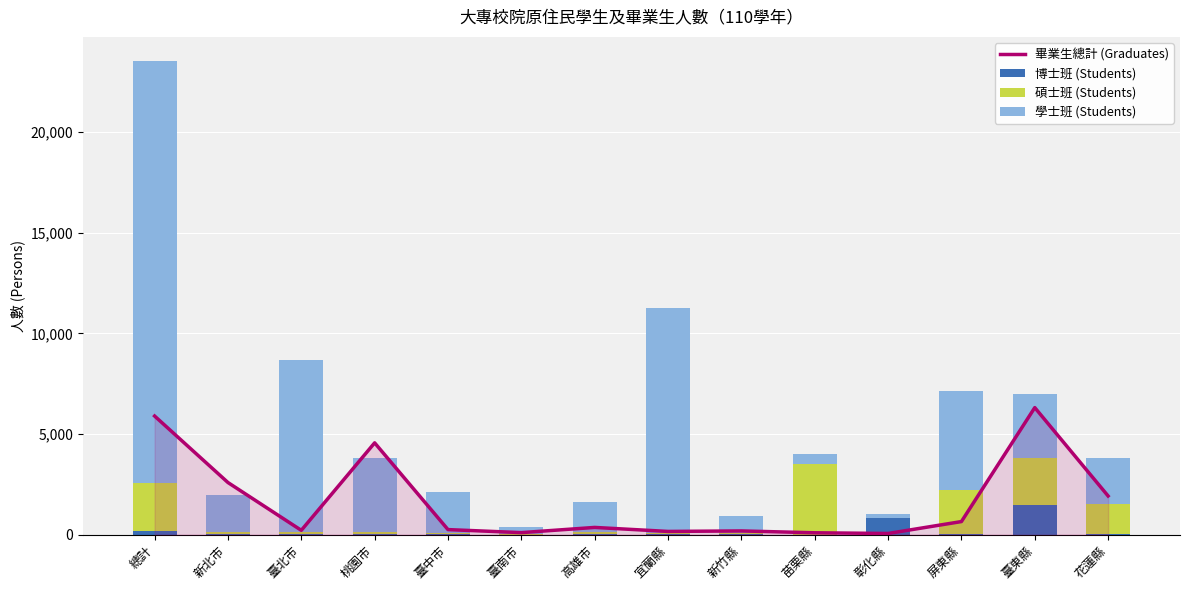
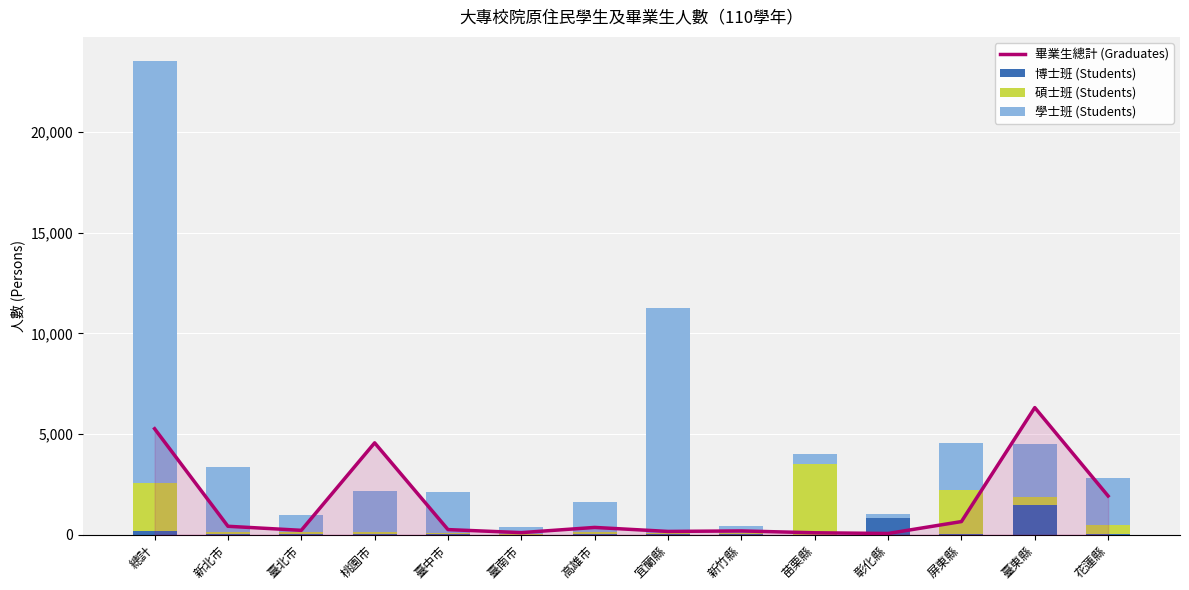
  {
    "畢業生總計 (Graduates)": {
-     "總計": "5,900",
-     "新北市": "2,600",
+     "總計": "5,300",
+     "新北市": "400",
      "臺北市": "200",
      "桃園市": "4,600",
      "臺中市": "200",
      "臺南市": "100",
      "高雄市": "400",
      "宜蘭縣": "200",
      "新竹縣": "200",
      "苗栗縣": "100",
      "彰化縣": "100",
      "屏東縣": "600",
      "臺東縣": "6,300",
      "花蓮縣": "1,900"
    },
    "博士班 (Students)": {
      "總計": "200",
      "彰化縣": "800",
      "臺東縣": "1,500"
    },
    "碩士班 (Students)": {
      "總計": "2,400",
      "新北市": "100",
      "桃園市": "100",
      "高雄市": "100",
      "苗栗縣": "3,500",
      "屏東縣": "2,200",
-     "臺東縣": "2,300",
-     "花蓮縣": "1,500"
+     "臺東縣": "400",
+     "花蓮縣": "400"
    },
    "學士班 (Students)": {
      "總計": "21,000",
-     "新北市": "1,800",
-     "臺北市": "8,600",
-     "桃園市": "3,600",
+     "新北市": "3,200",
+     "臺北市": "800",
+     "桃園市": "2,000",
      "臺中市": "2,000",
      "臺南市": "300",
      "高雄市": "1,500",
      "宜蘭縣": "11,200",
-     "新竹縣": "800",
+     "新竹縣": "300",
      "苗栗縣": "500",
      "彰化縣": "200",
-     "屏東縣": "4,900",
-     "臺東縣": "3,200",
+     "屏東縣": "2,300",
+     "臺東縣": "2,600",
      "花蓮縣": "2,300"
    }
  }
